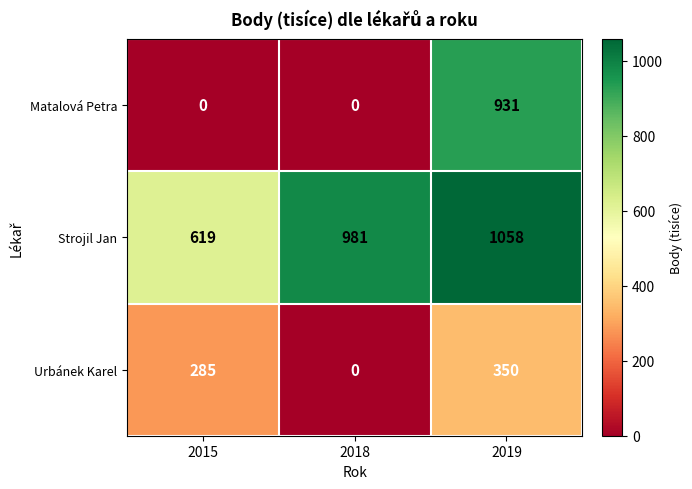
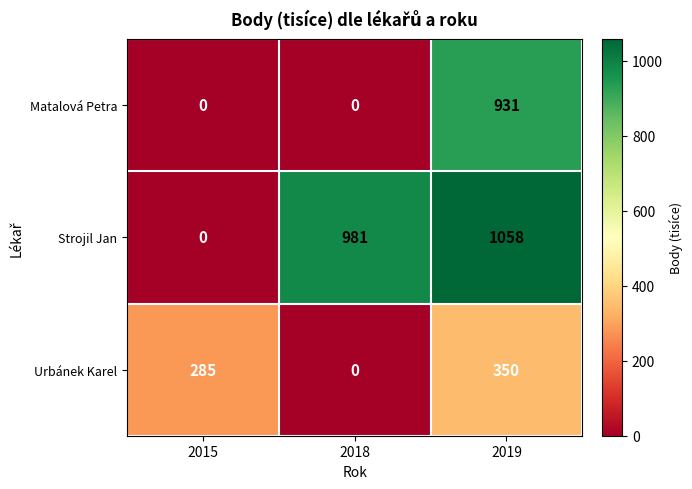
  {
    "Matalová Petra": {
      "2015": 0,
      "2018": 0,
      "2019": 931
    },
    "Strojil Jan": {
-     "2015": 619,
+     "2015": 0,
      "2018": 981,
      "2019": 1058
    },
    "Urbánek Karel": {
      "2015": 285,
      "2018": 0,
      "2019": 350
    }
  }
